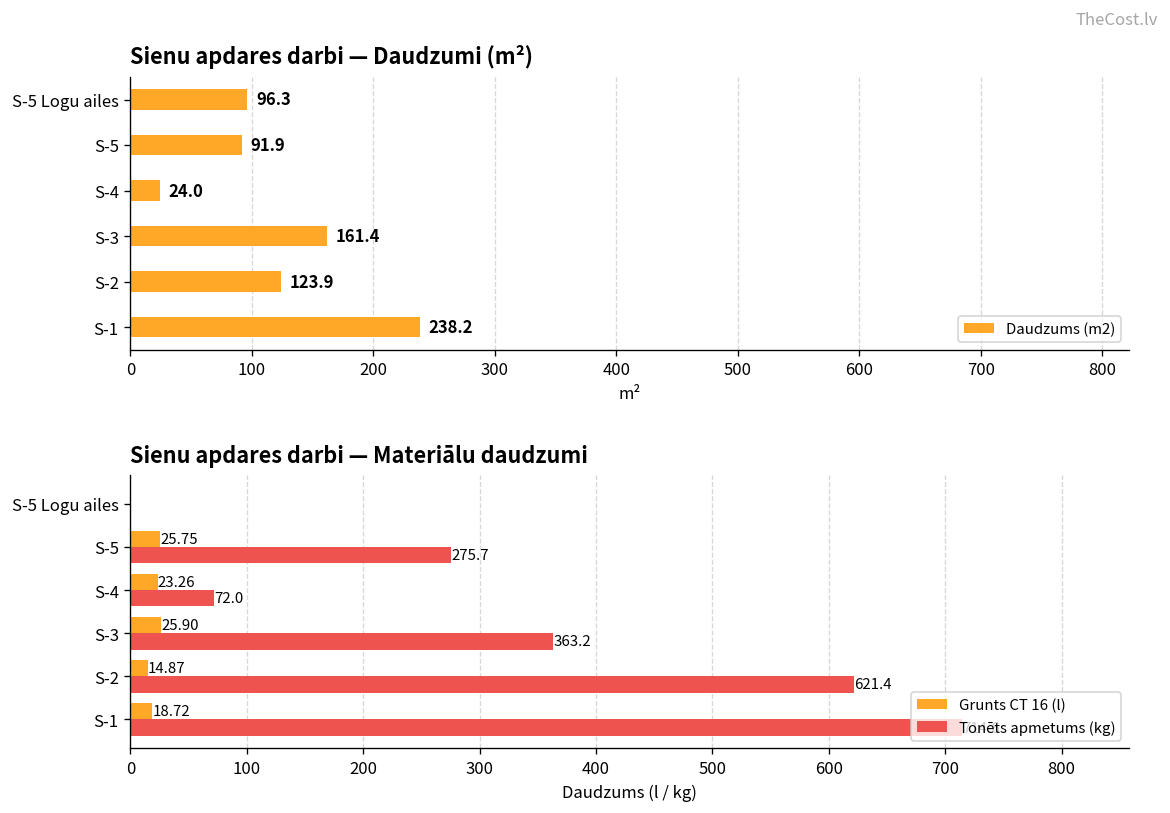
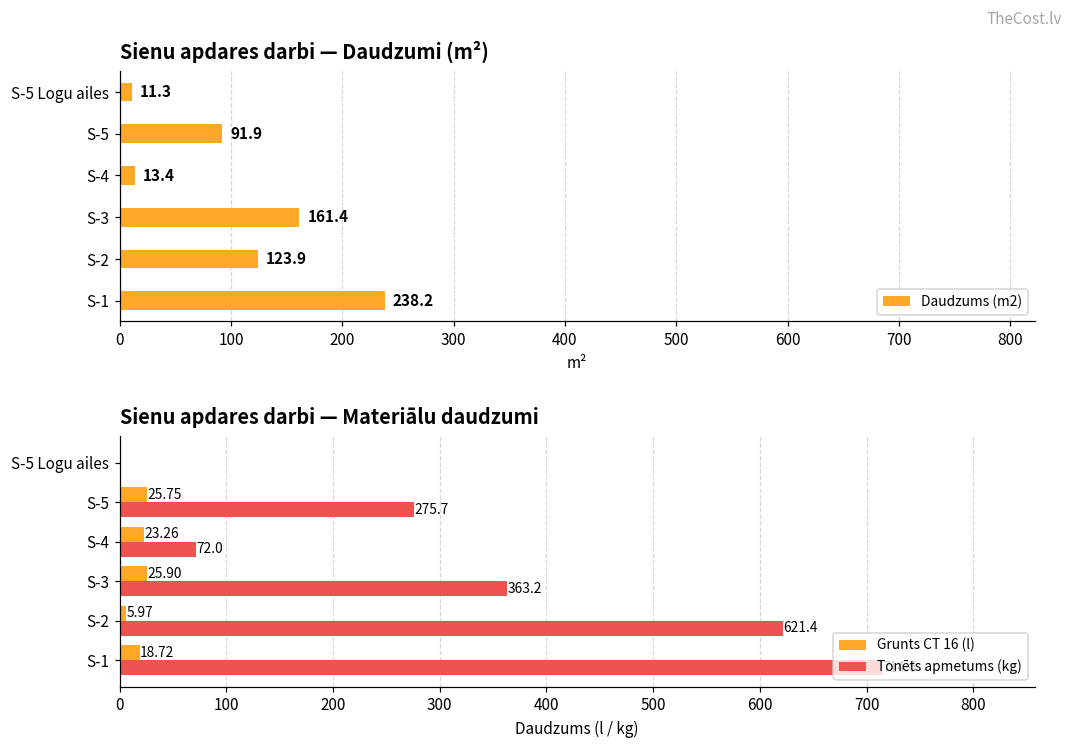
  {
    "Sienu apdares darbi — Daudzumi (m²)": {
-     "S-5 Logu ailes": 96.3,
+     "S-5 Logu ailes": 11.3,
      "S-5": 91.9,
-     "S-4": 24.0,
+     "S-4": 13.4,
      "S-3": 161.4,
      "S-2": 123.9,
      "S-1": 238.2
    },
    "Sienu apdares darbi — Materiālu daudzumi": {
      "Grunts CT 16 (l)": {
        "S-5": 25.75,
        "S-4": 23.26,
        "S-3": 25.90,
-       "S-2": 14.87,
+       "S-2": 5.97,
        "S-1": 18.72
      },
      "Tonēts apmetums (kg)": {
        "S-5": 275.7,
        "S-4": 72.0,
        "S-3": 363.2,
        "S-2": 621.4
      }
    }
  }
